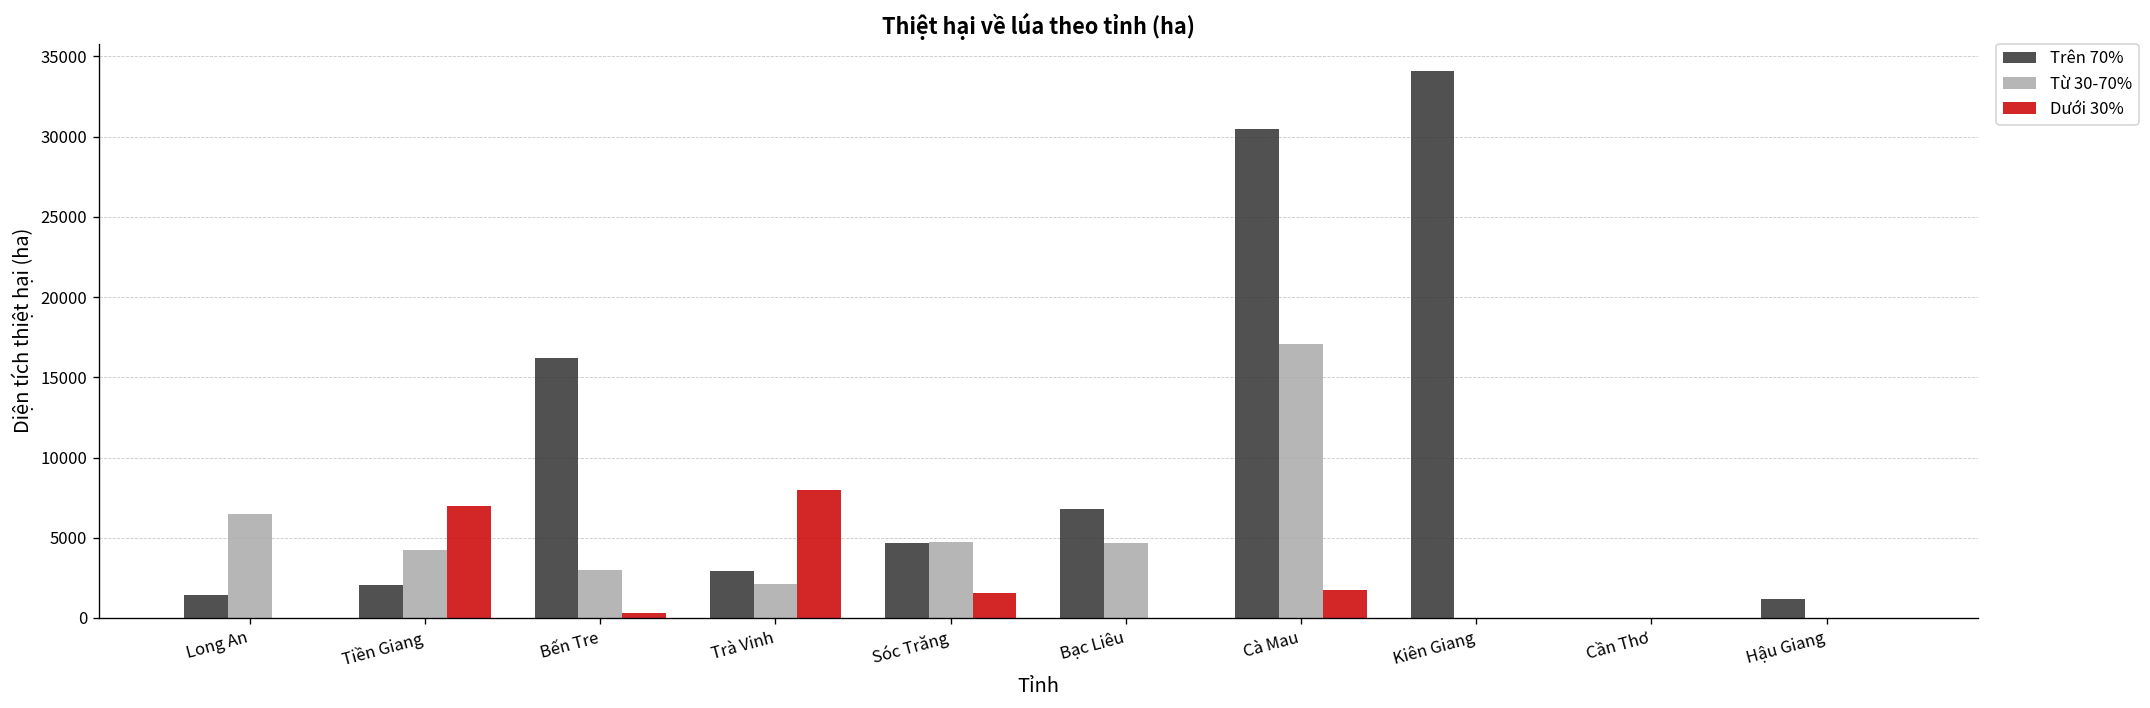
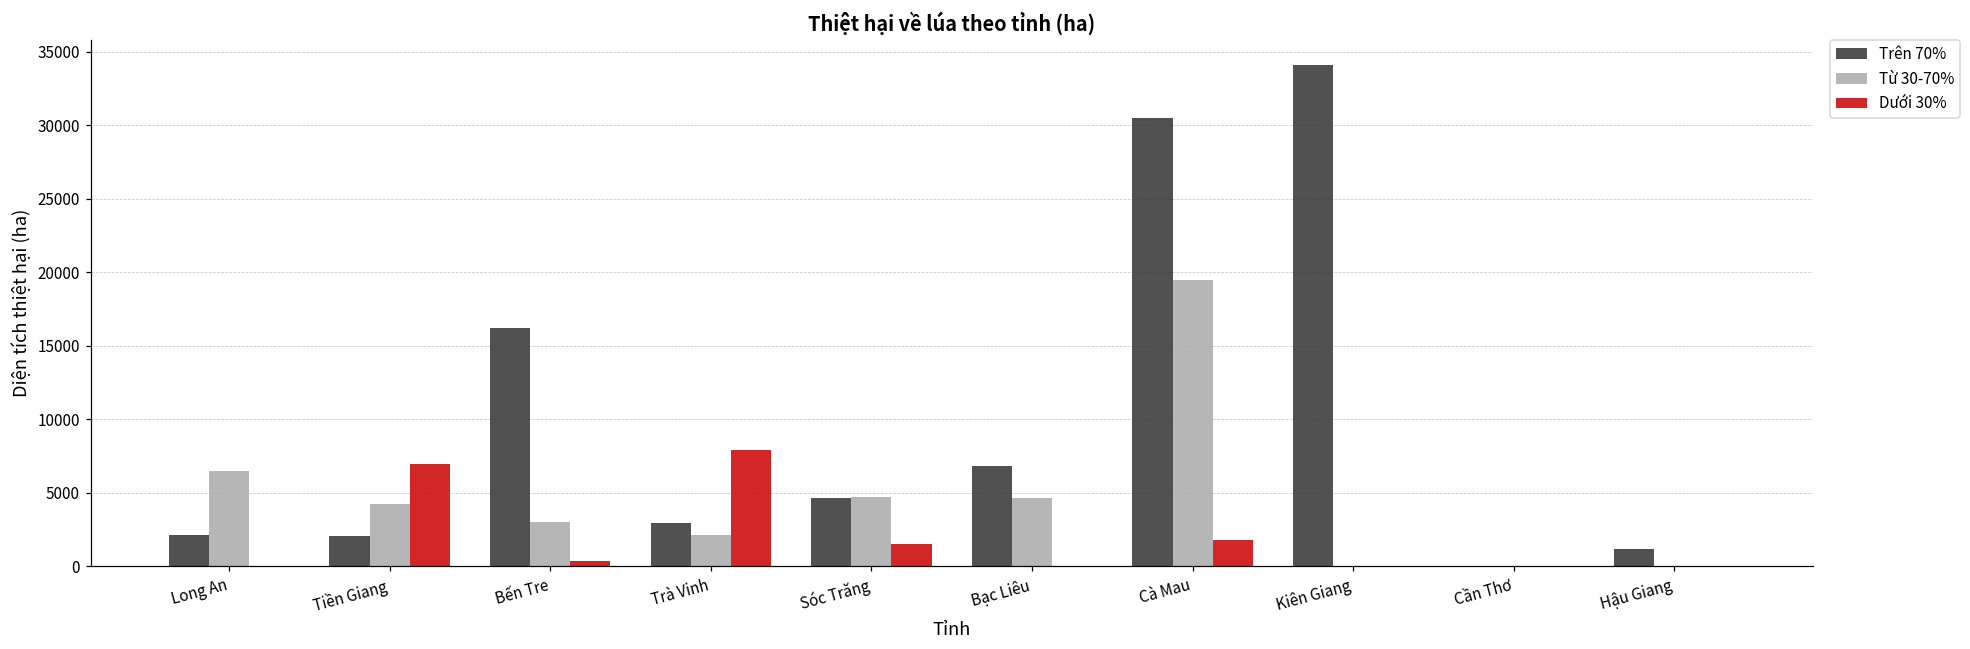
  {
    "Trên 70%": {
-     "Long An": 1400,
+     "Long An": 2200,
      "Tiền Giang": 2100,
      "Bến Tre": 16200,
      "Trà Vinh": 2900,
      "Sóc Trăng": 4700,
      "Bạc Liêu": 6800,
      "Cà Mau": 30500,
      "Kiên Giang": 34100,
      "Cần Thơ": 0,
      "Hậu Giang": 1200
    },
    "Từ 30-70%": {
      "Long An": 6500,
      "Tiền Giang": 4200,
      "Bến Tre": 3000,
      "Trà Vinh": 2100,
      "Sóc Trăng": 4700,
      "Bạc Liêu": 4600,
-     "Cà Mau": 17100,
+     "Cà Mau": 19500,
      "Kiên Giang": 0,
      "Cần Thơ": 0,
      "Hậu Giang": 0
    },
    "Dưới 30%": {
      "Long An": 0,
      "Tiền Giang": 7000,
      "Bến Tre": 300,
      "Trà Vinh": 8000,
      "Sóc Trăng": 1600,
      "Bạc Liêu": 0,
      "Cà Mau": 1800,
      "Kiên Giang": 0,
      "Cần Thơ": 0,
      "Hậu Giang": 0
    }
  }
